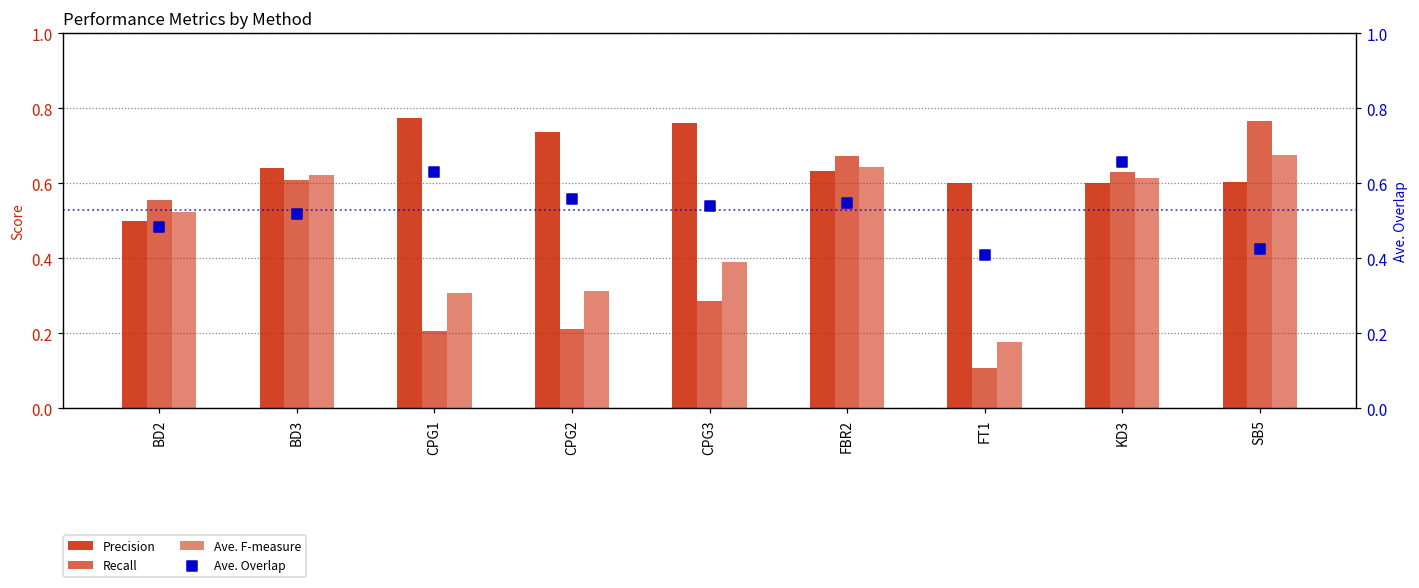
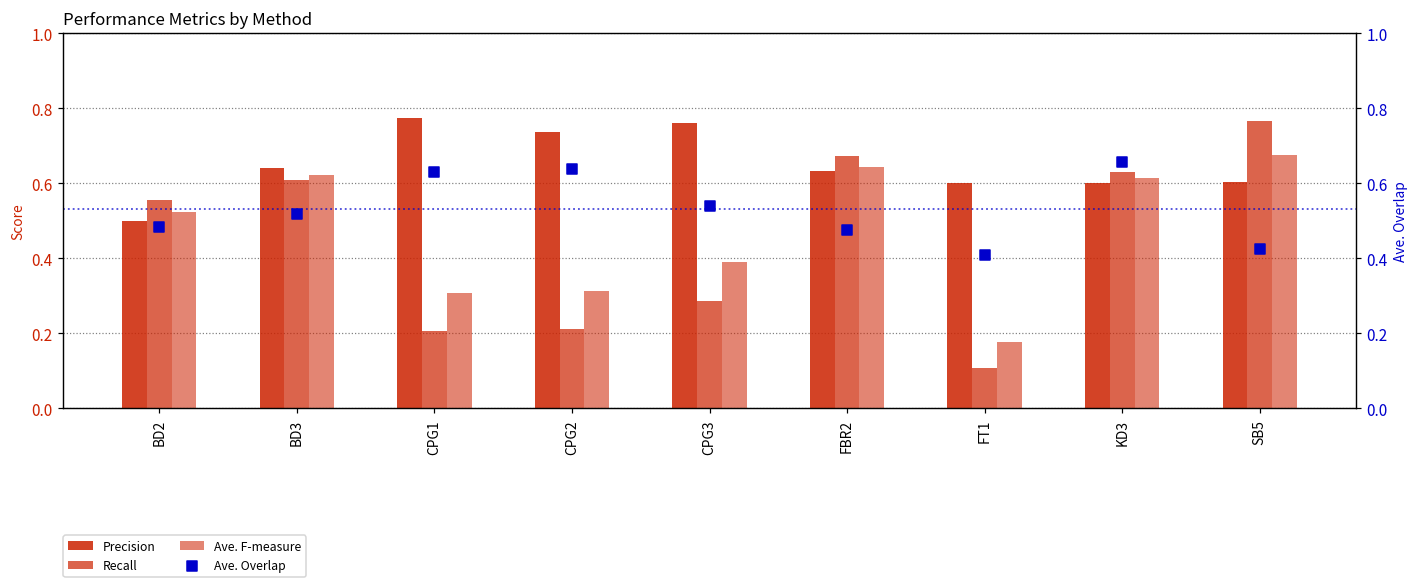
  {
    "Ave. Overlap": {
-     "CPG2": 0.56,
-     "FBR2": 0.55
+     "CPG2": 0.64,
+     "FBR2": 0.48
    }
  }
